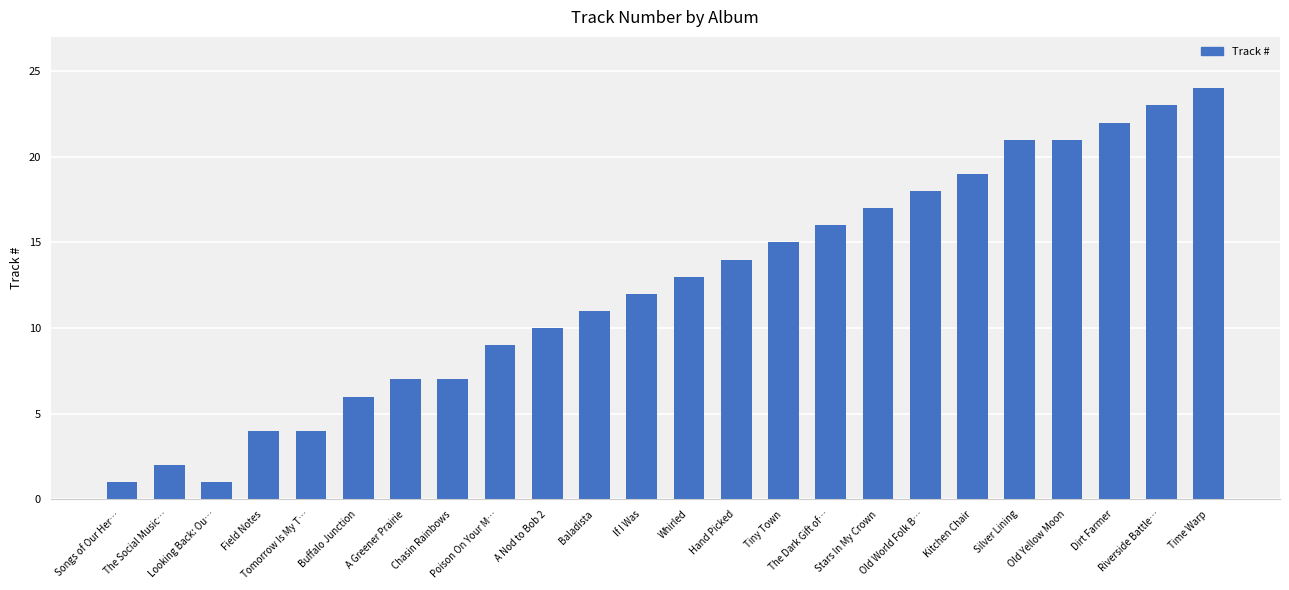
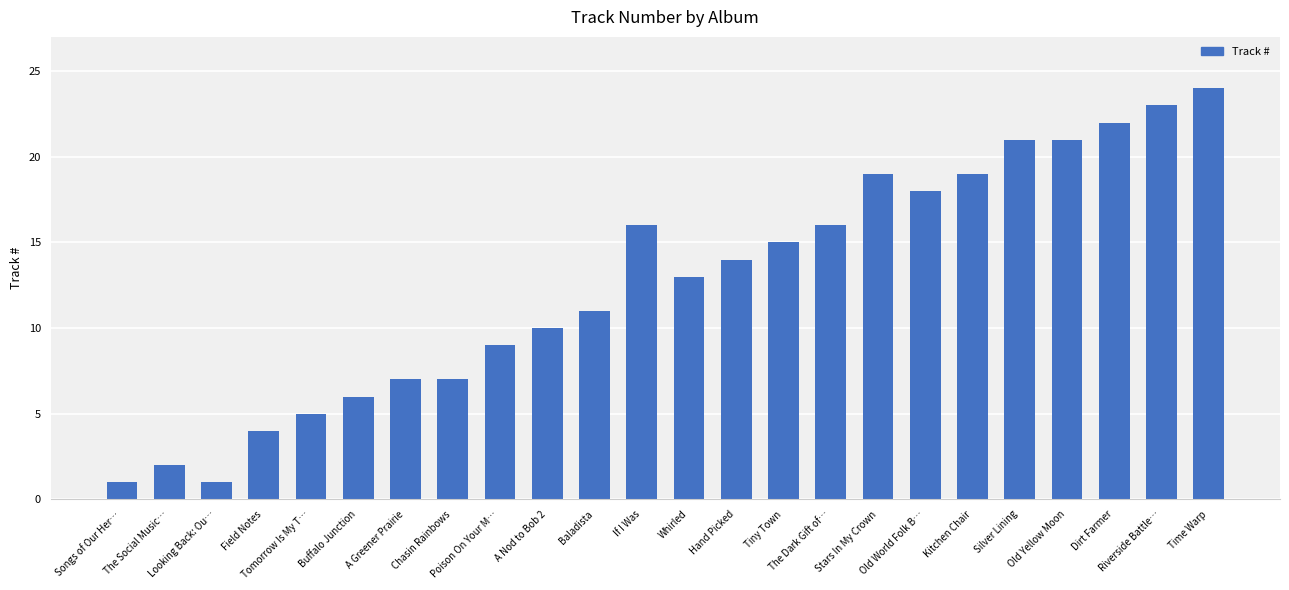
  {
    "Songs of Our Her…": 1,
    "The Social Music…": 2,
    "Looking Back: Ou…": 1,
    "Field Notes": 4,
-   "Tomorrow Is My T…": 4,
+   "Tomorrow Is My T…": 5,
    "Buffalo Junction": 6,
    "A Greener Prairie": 7,
    "Chasin Rainbows": 7,
    "Poison On Your M…": 9,
    "A Nod to Bob 2": 10,
    "Baladista": 11,
-   "If I Was": 12,
+   "If I Was": 16,
    "Whirled": 13,
    "Hand Picked": 14,
    "Tiny Town": 15,
    "The Dark Gift of…": 16,
-   "Stars In My Crown": 17,
+   "Stars In My Crown": 19,
    "Old World Folk B…": 18,
    "Kitchen Chair": 19,
    "Silver Lining": 21,
    "Old Yellow Moon": 21,
    "Dirt Farmer": 22,
    "Riverside Battle…": 23,
    "Time Warp": 24
  }
